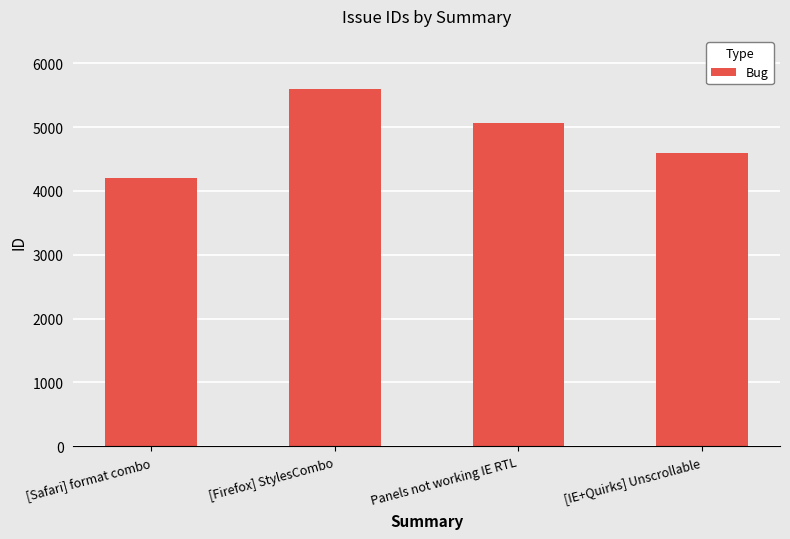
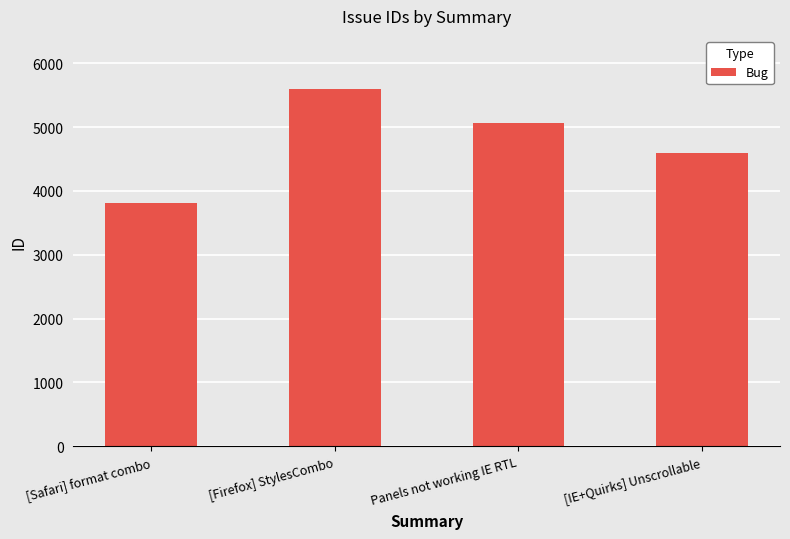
  {
-   "[Safari] format combo": 4200,
+   "[Safari] format combo": 3800,
    "[Firefox] StylesCombo": 5600,
    "Panels not working IE RTL": 5100,
    "[IE+Quirks] Unscrollable": 4600
  }
